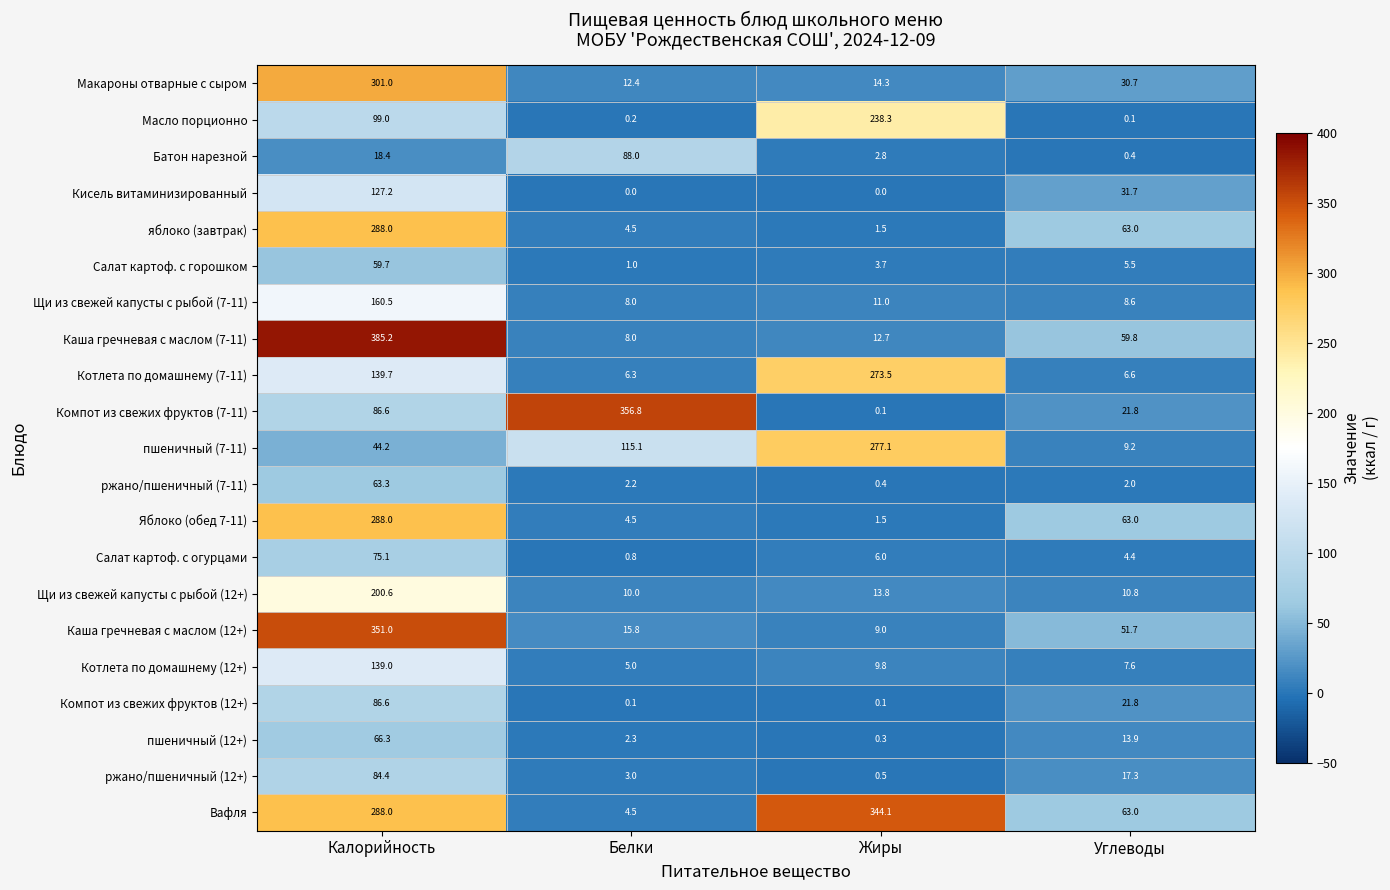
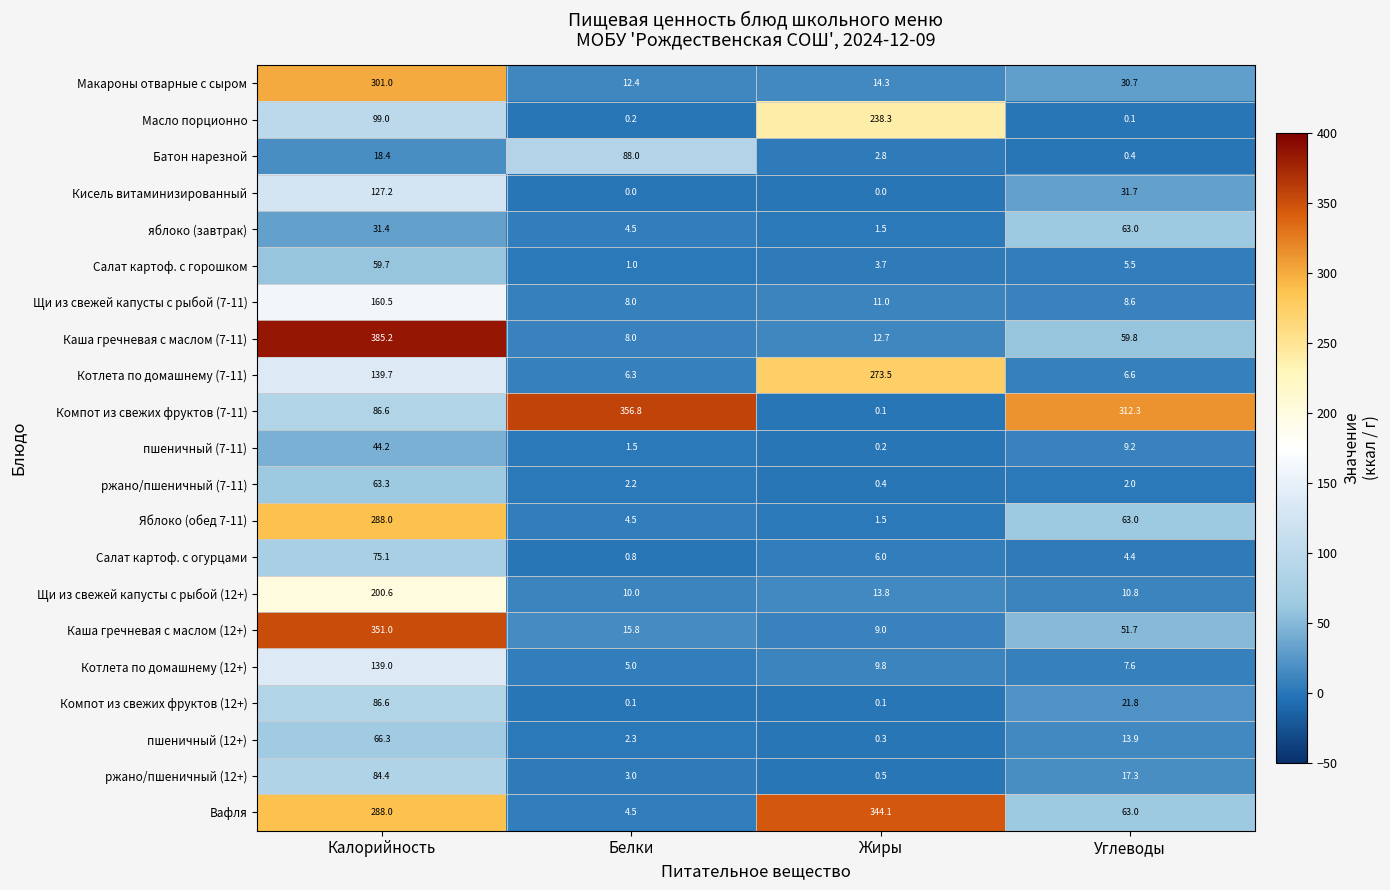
  {
    "Макароны отварные с сыром": {
      "Калорийность": 301.0,
      "Белки": 12.4,
      "Жиры": 14.3,
      "Углеводы": 30.7
    },
    "Масло порционно": {
      "Калорийность": 99.0,
      "Белки": 0.2,
      "Жиры": 238.3,
      "Углеводы": 0.1
    },
    "Батон нарезной": {
      "Калорийность": 18.4,
      "Белки": 88.0,
      "Жиры": 2.8,
      "Углеводы": 0.4
    },
    "Кисель витаминизированный": {
      "Калорийность": 127.2,
      "Белки": 0.0,
      "Жиры": 0.0,
      "Углеводы": 31.7
    },
    "яблоко (завтрак)": {
-     "Калорийность": 288.0,
+     "Калорийность": 31.4,
      "Белки": 4.5,
      "Жиры": 1.5,
      "Углеводы": 63.0
    },
    "Салат картоф. с горошком": {
      "Калорийность": 59.7,
      "Белки": 1.0,
      "Жиры": 3.7,
      "Углеводы": 5.5
    },
    "Щи из свежей капусты с рыбой (7-11)": {
      "Калорийность": 160.5,
      "Белки": 8.0,
      "Жиры": 11.0,
      "Углеводы": 8.6
    },
    "Каша гречневая с маслом (7-11)": {
      "Калорийность": 385.2,
      "Белки": 8.0,
      "Жиры": 12.7,
      "Углеводы": 59.8
    },
    "Котлета по домашнему (7-11)": {
      "Калорийность": 139.7,
      "Белки": 6.3,
      "Жиры": 273.5,
      "Углеводы": 6.6
    },
    "Компот из свежих фруктов (7-11)": {
      "Калорийность": 86.6,
      "Белки": 356.8,
      "Жиры": 0.1,
-     "Углеводы": 21.8
+     "Углеводы": 312.3
    },
    "пшеничный (7-11)": {
      "Калорийность": 44.2,
-     "Белки": 115.1,
-     "Жиры": 277.1,
+     "Белки": 1.5,
+     "Жиры": 0.2,
      "Углеводы": 9.2
    },
    "ржано/пшеничный (7-11)": {
      "Калорийность": 63.3,
      "Белки": 2.2,
      "Жиры": 0.4,
      "Углеводы": 2.0
    },
    "Яблоко (обед 7-11)": {
      "Калорийность": 288.0,
      "Белки": 4.5,
      "Жиры": 1.5,
      "Углеводы": 63.0
    },
    "Салат картоф. с огурцами": {
      "Калорийность": 75.1,
      "Белки": 0.8,
      "Жиры": 6.0,
      "Углеводы": 4.4
    },
    "Щи из свежей капусты с рыбой (12+)": {
      "Калорийность": 200.6,
      "Белки": 10.0,
      "Жиры": 13.8,
      "Углеводы": 10.8
    },
    "Каша гречневая с маслом (12+)": {
      "Калорийность": 351.0,
      "Белки": 15.8,
      "Жиры": 9.0,
      "Углеводы": 51.7
    },
    "Котлета по домашнему (12+)": {
      "Калорийность": 139.0,
      "Белки": 5.0,
      "Жиры": 9.8,
      "Углеводы": 7.6
    },
    "Компот из свежих фруктов (12+)": {
      "Калорийность": 86.6,
      "Белки": 0.1,
      "Жиры": 0.1,
      "Углеводы": 21.8
    },
    "пшеничный (12+)": {
      "Калорийность": 66.3,
      "Белки": 2.3,
      "Жиры": 0.3,
      "Углеводы": 13.9
    },
    "ржано/пшеничный (12+)": {
      "Калорийность": 84.4,
      "Белки": 3.0,
      "Жиры": 0.5,
      "Углеводы": 17.3
    },
    "Вафля": {
      "Калорийность": 288.0,
      "Белки": 4.5,
      "Жиры": 344.1,
      "Углеводы": 63.0
    }
  }
